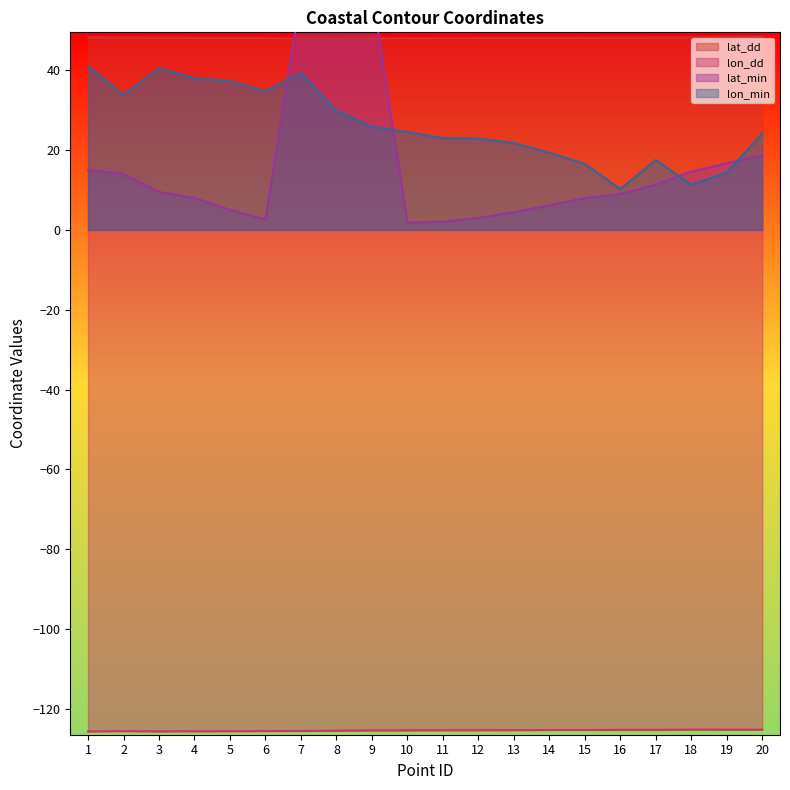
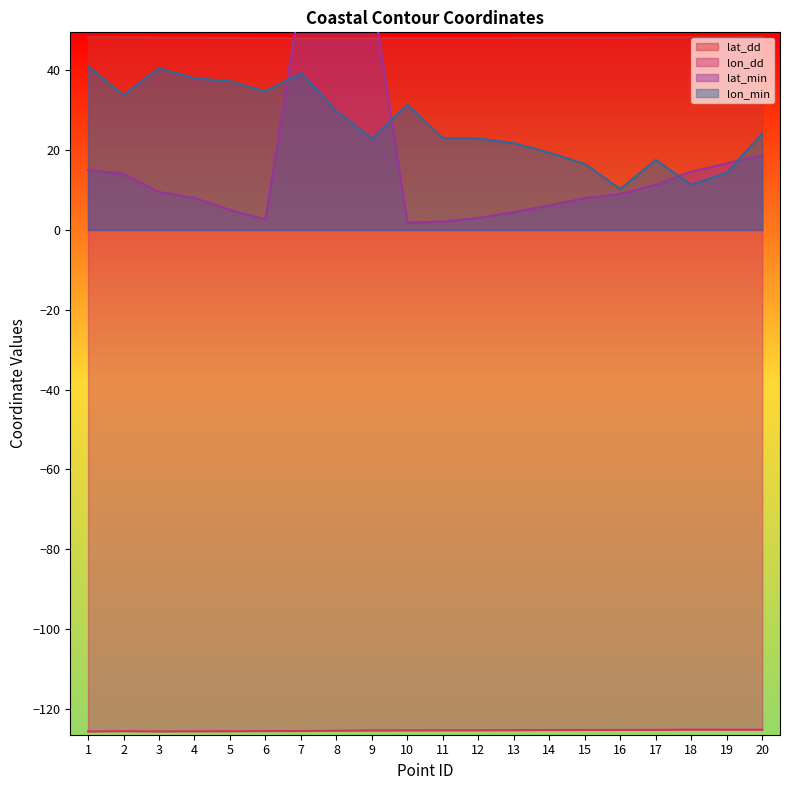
  {
    "lon_min": {
      "1": 41,
      "2": 34,
      "3": 41,
      "4": 38,
      "5": 37,
      "6": 35,
      "7": 39,
      "8": 30,
-     "9": 26,
-     "10": 25,
+     "9": 23,
+     "10": 31,
      "11": 23,
      "12": 23,
      "13": 22,
      "14": 19,
      "15": 17,
      "16": 10,
      "17": 18,
      "18": 11,
      "19": 14,
      "20": 24
    }
  }
